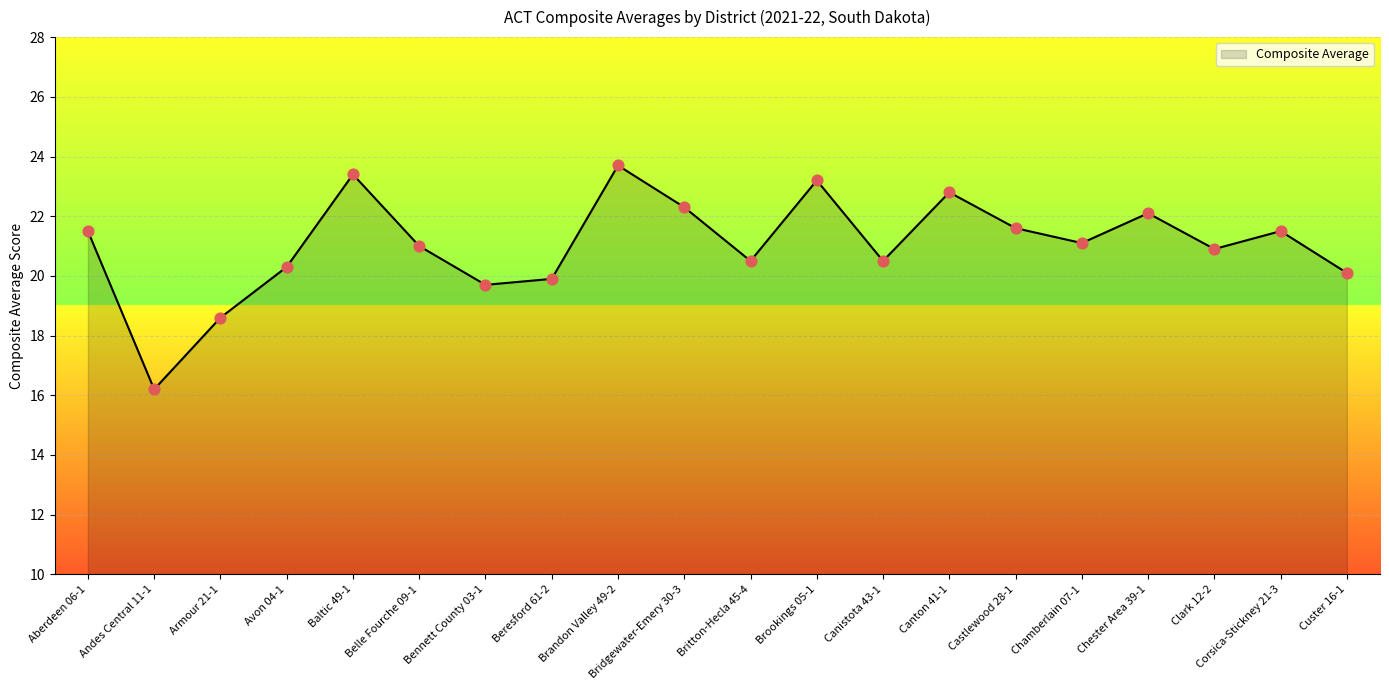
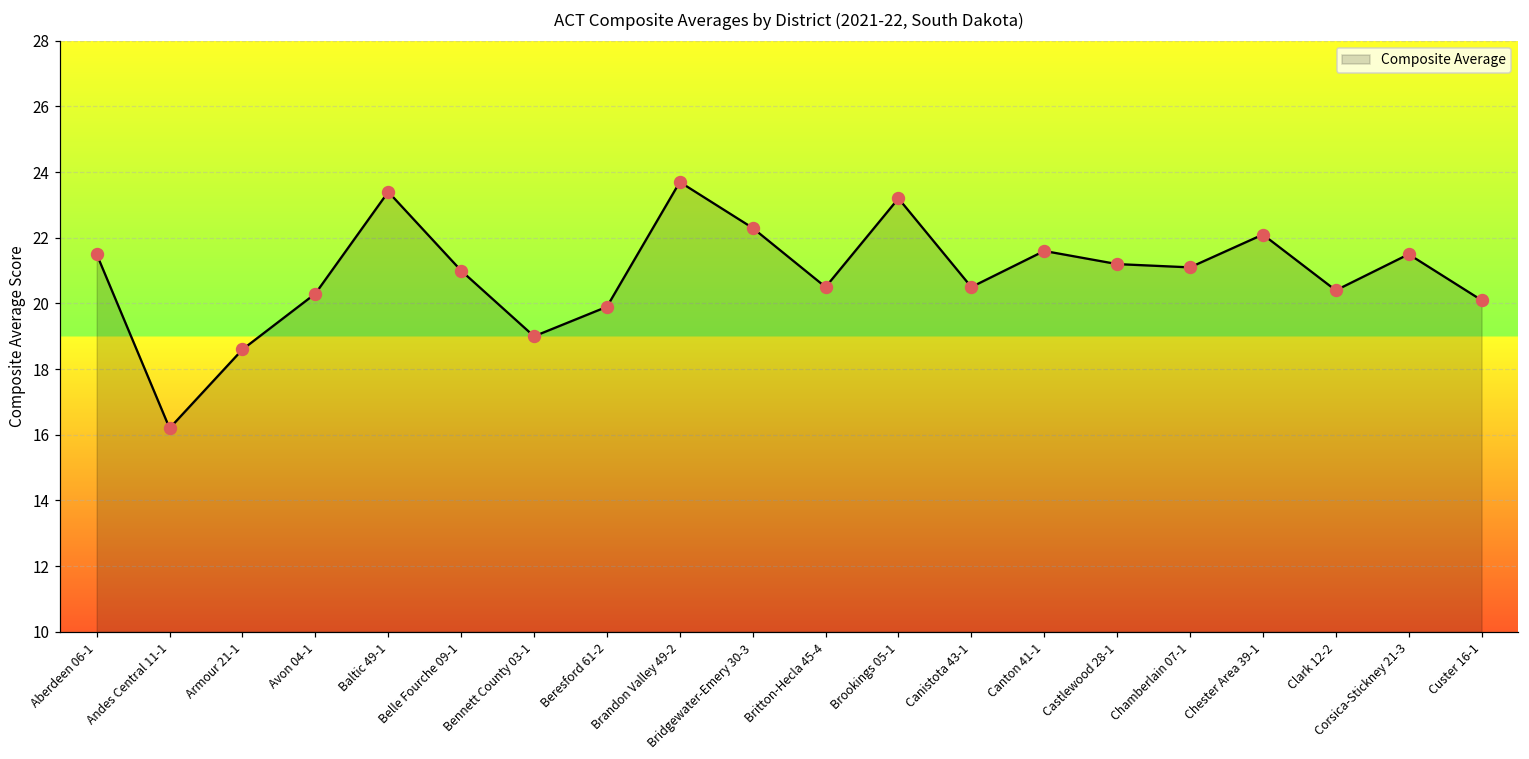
  {
    "Aberdeen 06-1": 21.5,
    "Andes Central 11-1": 16.2,
    "Armour 21-1": 18.6,
    "Avon 04-1": 20.3,
    "Baltic 49-1": 23.4,
    "Belle Fourche 09-1": 21.0,
-   "Bennett County 03-1": 19.7,
+   "Bennett County 03-1": 19.0,
    "Beresford 61-2": 19.9,
    "Brandon Valley 49-2": 23.7,
    "Bridgewater-Emery 30-3": 22.3,
    "Britton-Hecla 45-4": 20.5,
    "Brookings 05-1": 23.2,
    "Canistota 43-1": 20.5,
-   "Canton 41-1": 22.8,
-   "Castlewood 28-1": 21.6,
+   "Canton 41-1": 21.6,
+   "Castlewood 28-1": 21.2,
    "Chamberlain 07-1": 21.1,
    "Chester Area 39-1": 22.1,
-   "Clark 12-2": 20.9,
+   "Clark 12-2": 20.4,
    "Corsica-Stickney 21-3": 21.5,
    "Custer 16-1": 20.1
  }
